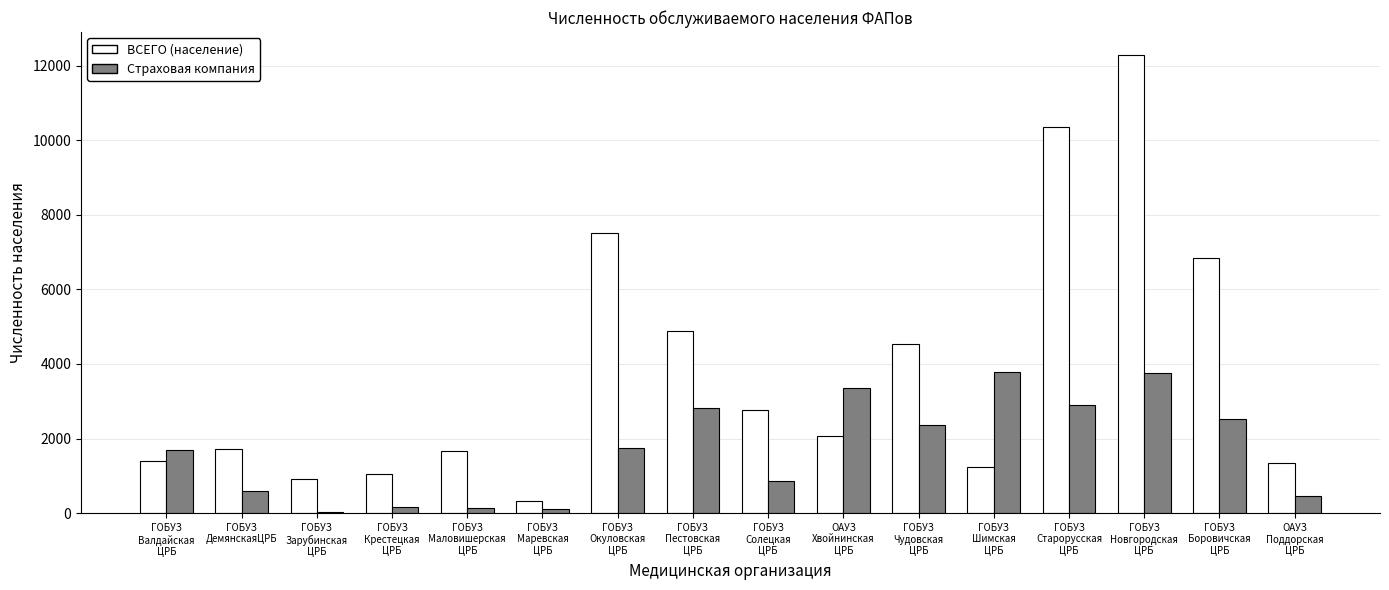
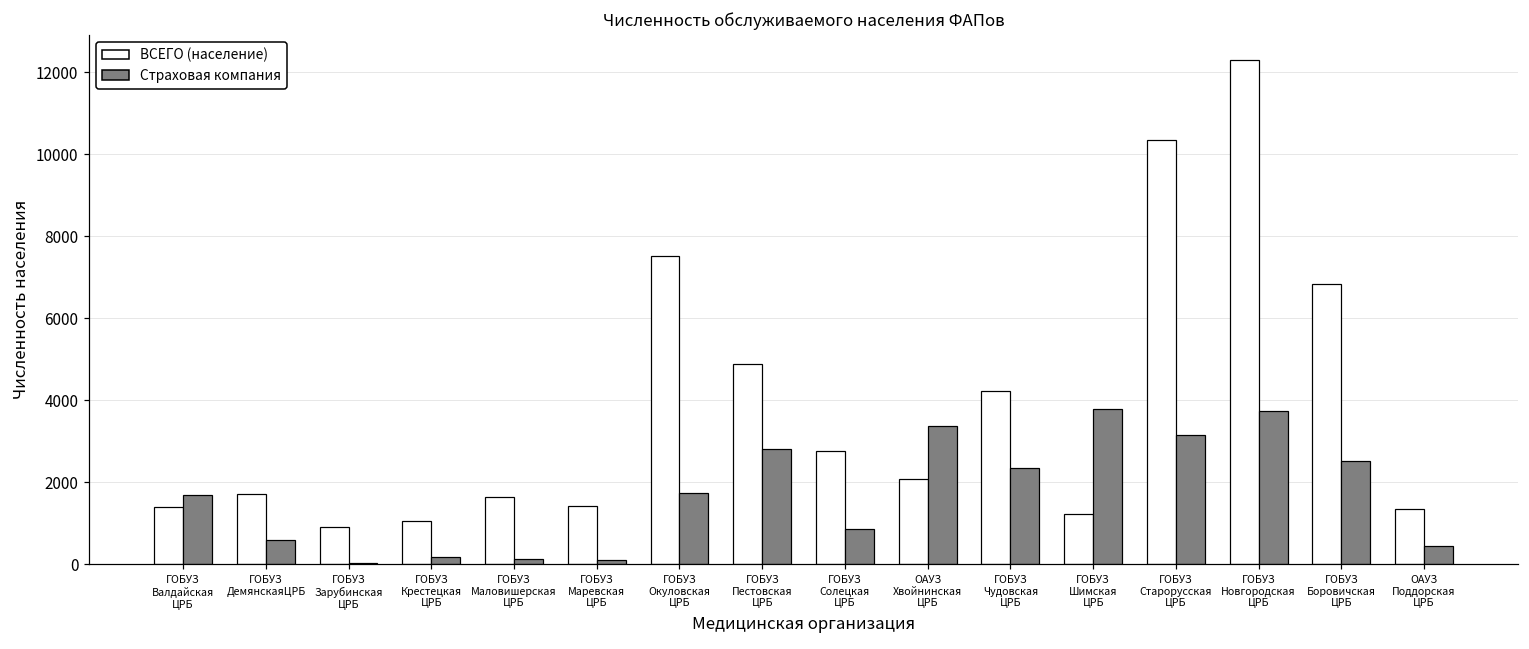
  {
    "ВСЕГО (население)": {
      "ГОБУЗ Валдайская ЦРБ": 1400,
      "ГОБУЗ ДемянскаяЦРБ": 1700,
      "ГОБУЗ Зарубинская ЦРБ": 900,
      "ГОБУЗ Крестецкая ЦРБ": 1100,
      "ГОБУЗ Маловишерская ЦРБ": 1700,
-     "ГОБУЗ Маревская ЦРБ": 300,
+     "ГОБУЗ Маревская ЦРБ": 1400,
      "ГОБУЗ Окуловская ЦРБ": 7500,
      "ГОБУЗ Пестовская ЦРБ": 4900,
      "ГОБУЗ Солецкая ЦРБ": 2800,
      "ОАУЗ Хвойнинская ЦРБ": 2100,
-     "ГОБУЗ Чудовская ЦРБ": 4500,
+     "ГОБУЗ Чудовская ЦРБ": 4200,
      "ГОБУЗ Шимская ЦРБ": 1200,
      "ГОБУЗ Старорусская ЦРБ": 10300,
      "ГОБУЗ Новгородская ЦРБ": 12300,
      "ГОБУЗ Боровичская ЦРБ": 6800,
      "ОАУЗ Поддорская ЦРБ": 1300
    },
    "Страховая компания": {
      "ГОБУЗ Валдайская ЦРБ": 1700,
      "ГОБУЗ ДемянскаяЦРБ": 600,
      "ГОБУЗ Крестецкая ЦРБ": 200,
      "ГОБУЗ Маловишерская ЦРБ": 100,
      "ГОБУЗ Маревская ЦРБ": 100,
      "ГОБУЗ Окуловская ЦРБ": 1700,
      "ГОБУЗ Пестовская ЦРБ": 2800,
      "ГОБУЗ Солецкая ЦРБ": 900,
      "ОАУЗ Хвойнинская ЦРБ": 3400,
      "ГОБУЗ Чудовская ЦРБ": 2400,
      "ГОБУЗ Шимская ЦРБ": 3800,
-     "ГОБУЗ Старорусская ЦРБ": 2900,
+     "ГОБУЗ Старорусская ЦРБ": 3200,
      "ГОБУЗ Новгородская ЦРБ": 3700,
      "ГОБУЗ Боровичская ЦРБ": 2500,
      "ОАУЗ Поддорская ЦРБ": 500
    }
  }
